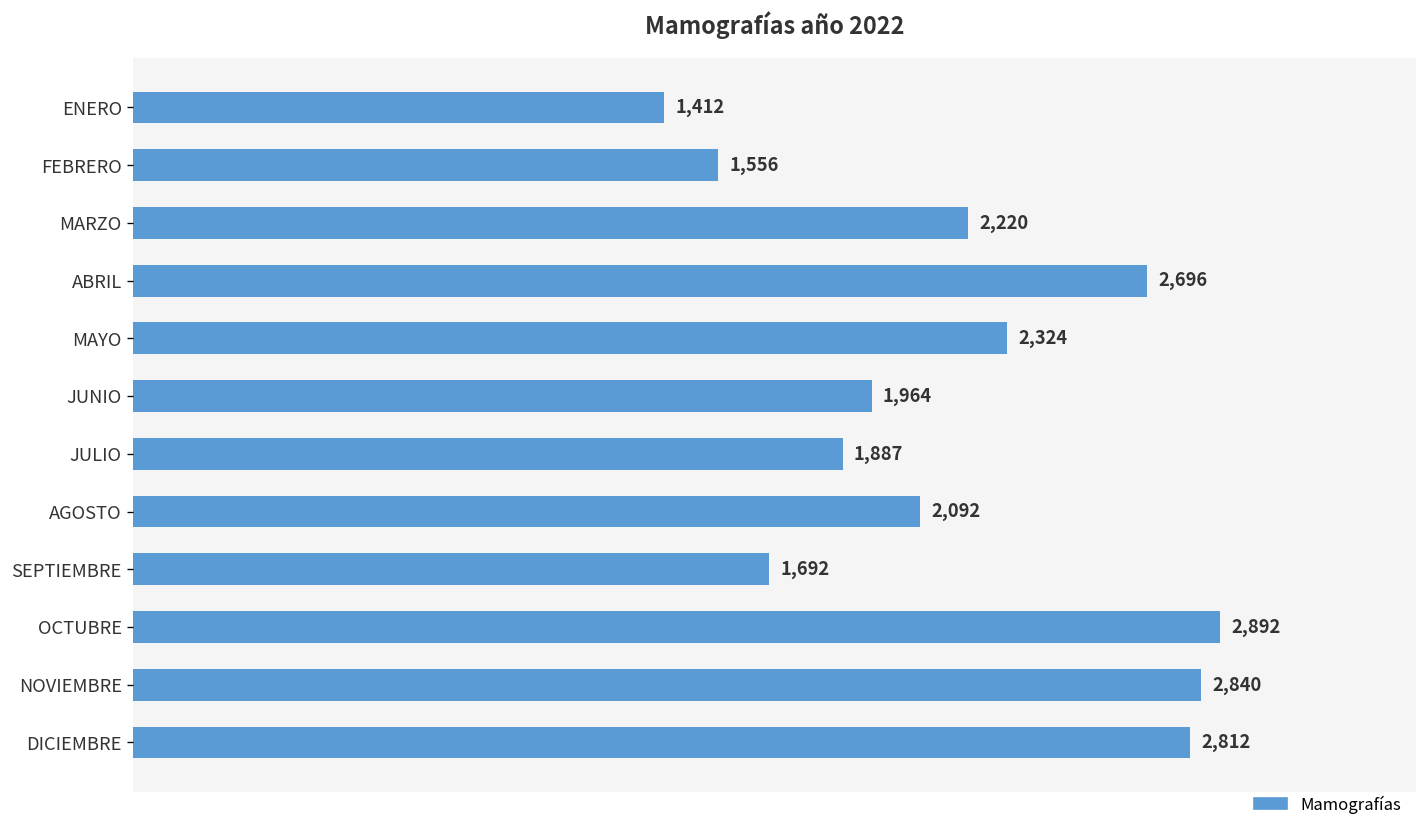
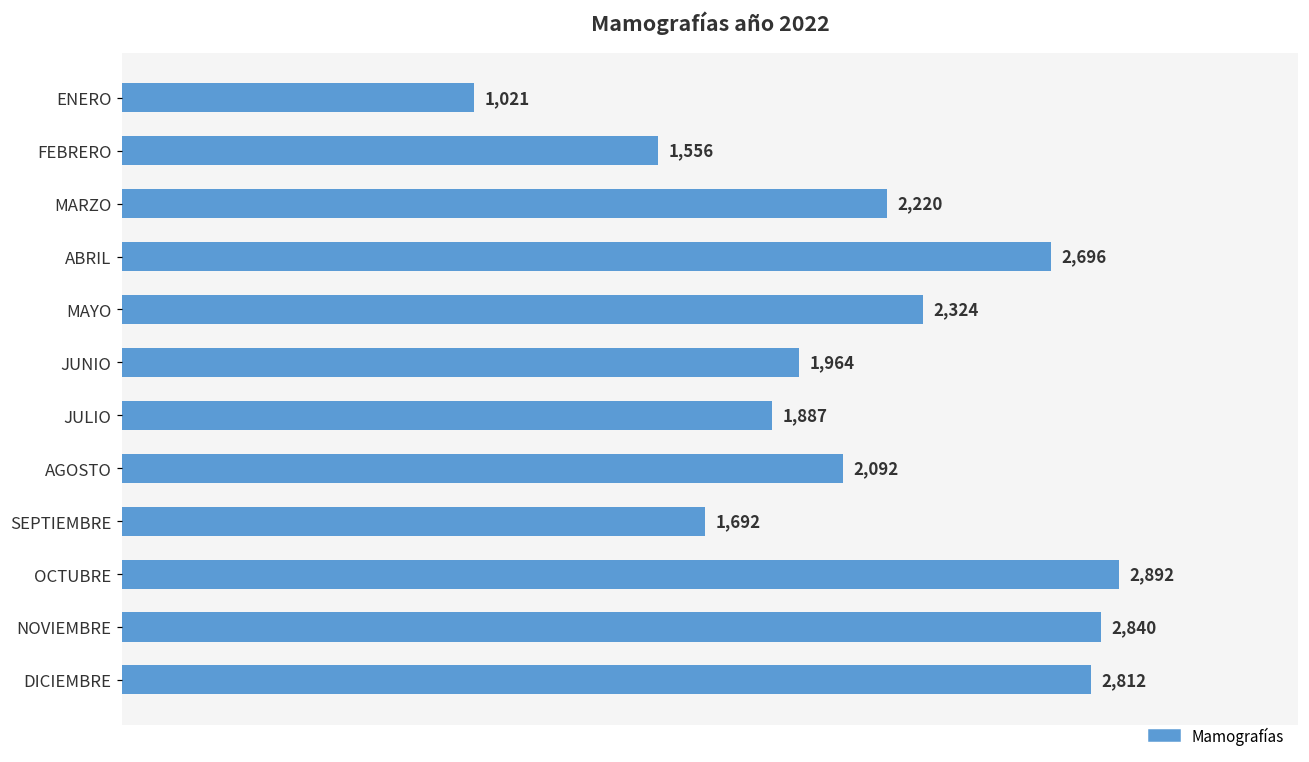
  {
-   "ENERO": "1,412",
+   "ENERO": "1,021",
    "FEBRERO": "1,556",
    "MARZO": "2,220",
    "ABRIL": "2,696",
    "MAYO": "2,324",
    "JUNIO": "1,964",
    "JULIO": "1,887",
    "AGOSTO": "2,092",
    "SEPTIEMBRE": "1,692",
    "OCTUBRE": "2,892",
    "NOVIEMBRE": "2,840",
    "DICIEMBRE": "2,812"
  }
